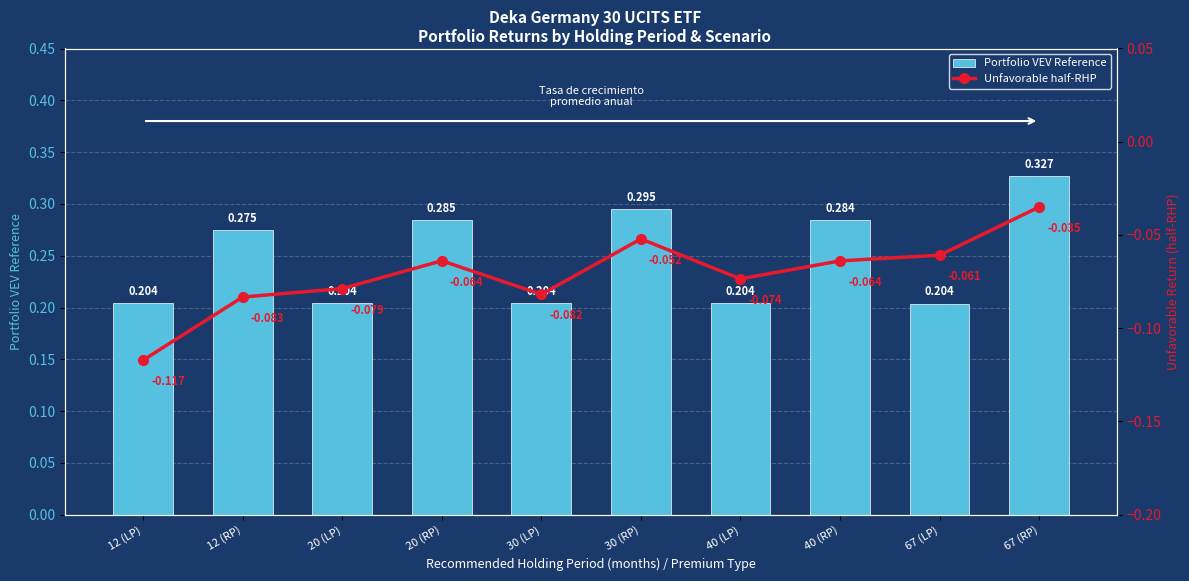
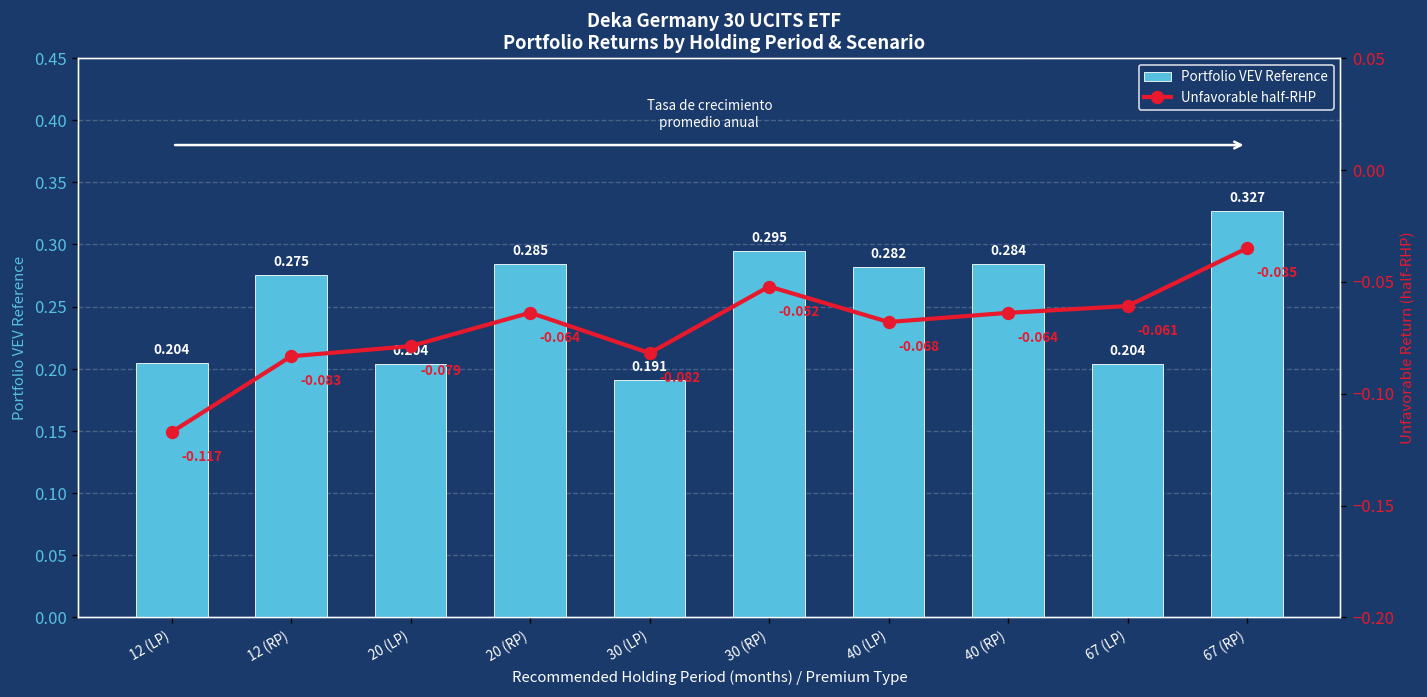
  {
    "Portfolio VEV Reference": {
      "12 (LP)": 0.204,
      "12 (RP)": 0.275,
      "20 (RP)": 0.285,
-     "30 (LP)": 0.204,
+     "30 (LP)": 0.191,
      "30 (RP)": 0.295,
-     "40 (LP)": 0.204,
+     "40 (LP)": 0.282,
      "40 (RP)": 0.284,
      "67 (LP)": 0.204,
      "67 (RP)": 0.327
    },
    "Unfavorable half-RHP": {
      "12 (LP)": -0.117,
      "12 (RP)": -0.083,
      "20 (LP)": -0.079,
      "20 (RP)": -0.064,
      "30 (LP)": -0.082,
      "30 (RP)": -0.052,
-     "40 (LP)": -0.074,
+     "40 (LP)": -0.068,
      "40 (RP)": -0.064,
      "67 (LP)": -0.061,
      "67 (RP)": -0.035
    }
  }
